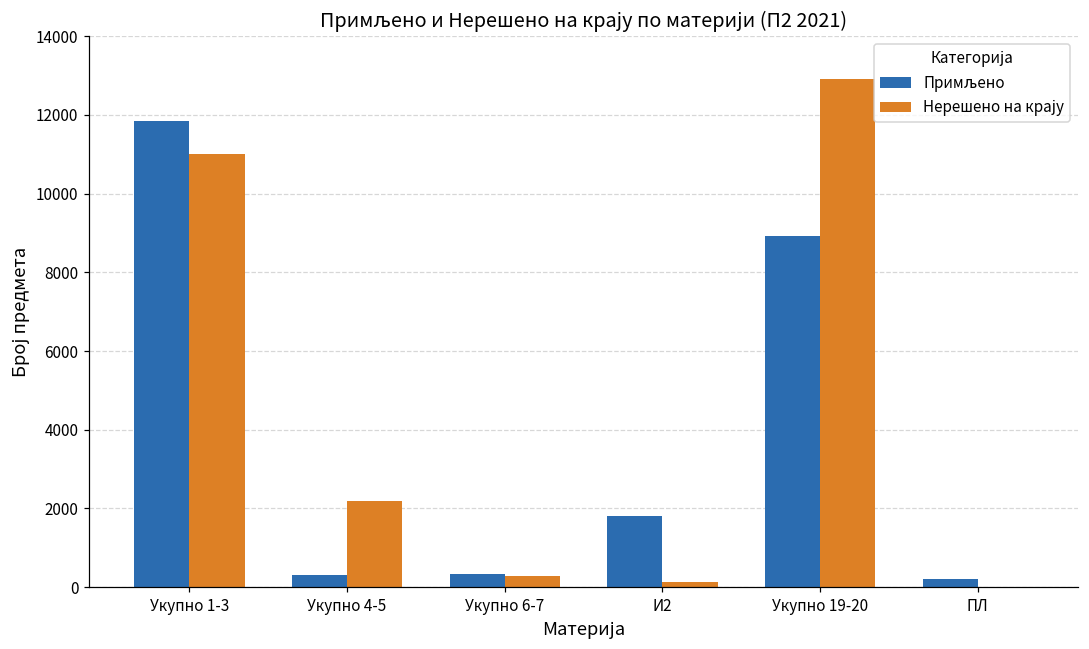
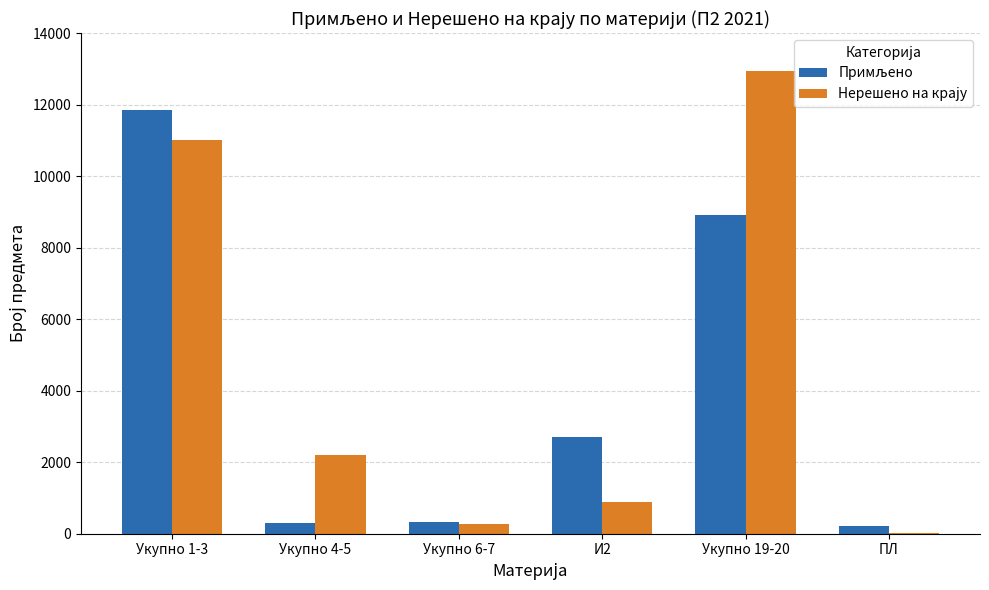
  {
    "Примљено": {
      "Укупно 1-3": 11800,
      "Укупно 4-5": 300,
      "Укупно 6-7": 300,
-     "И2": 1800,
+     "И2": 2700,
      "Укупно 19-20": 8900,
      "ПЛ": 200
    },
    "Нерешено на крају": {
      "Укупно 1-3": 11000,
      "Укупно 4-5": 2200,
      "Укупно 6-7": 300,
-     "И2": 100,
+     "И2": 900,
      "Укупно 19-20": 12900
    }
  }
